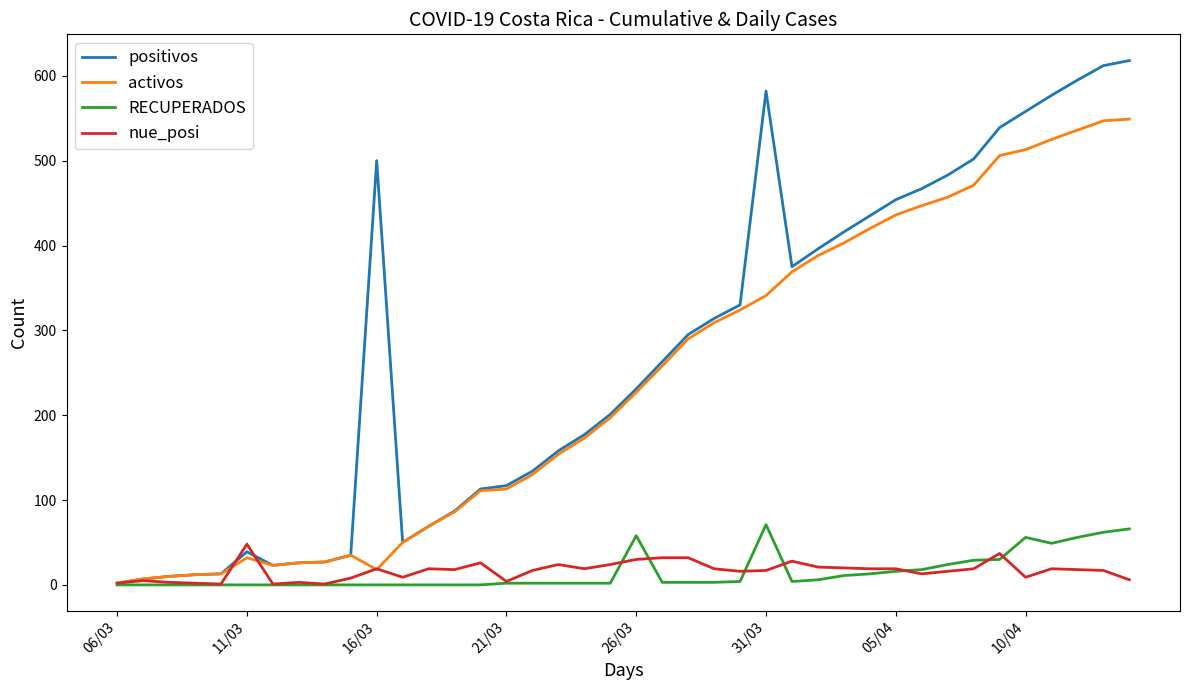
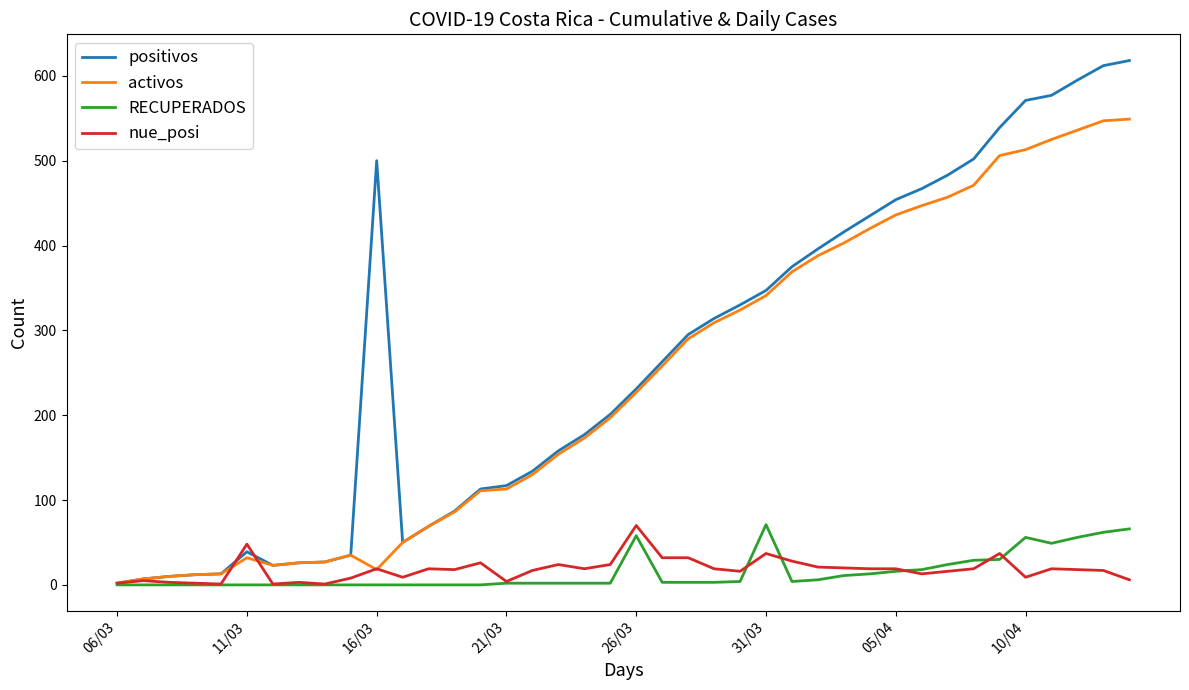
  {
    "positivos": {
      "11/03": 40,
      "16/03": 500,
      "21/03": 120,
      "26/03": 230,
-     "31/03": 580,
+     "31/03": 350,
      "05/04": 450,
-     "10/04": 560
+     "10/04": 570
    },
    "activos": {
      "11/03": 30,
      "21/03": 110,
      "26/03": 230,
      "31/03": 340,
      "05/04": 440,
      "10/04": 510
    },
    "RECUPERADOS": {
      "11/03": 0,
      "16/03": 0,
      "26/03": 60,
      "31/03": 70,
      "10/04": 60
    },
    "nue_posi": {
      "11/03": 50,
-     "26/03": 30,
-     "31/03": 20,
+     "26/03": 70,
+     "31/03": 40,
      "10/04": 10
    }
  }
